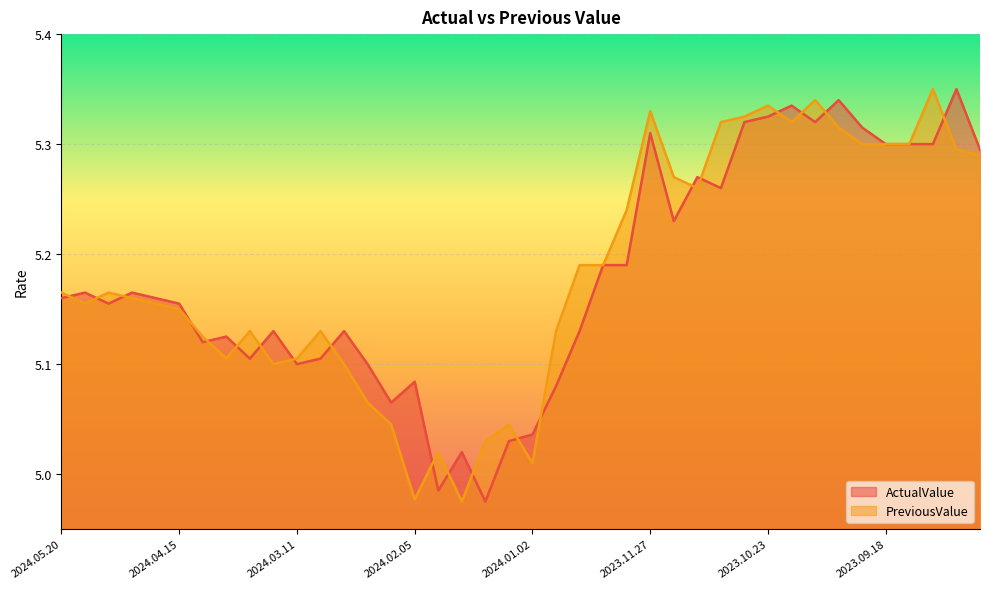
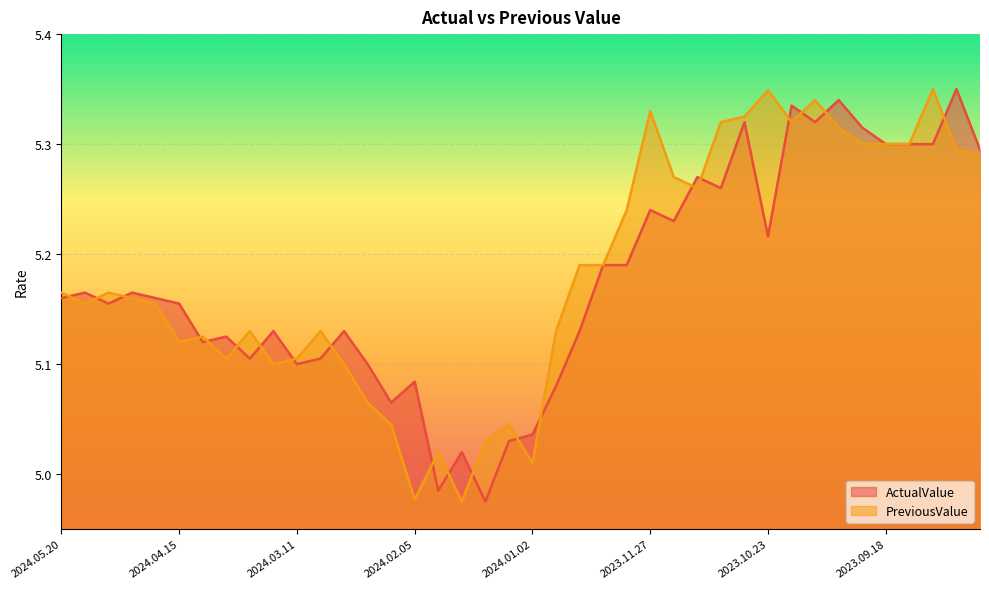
  {
    "ActualValue": {
      "2024.05.20": 5.160,
      "2024.04.15": 5.155,
      "2024.03.11": 5.100,
      "2024.02.05": 5.084,
      "2024.01.02": 5.036,
-     "2023.11.27": 5.31,
-     "2023.10.23": 5.325
+     "2023.11.27": 5.24,
+     "2023.10.23": 5.216
    },
    "PreviousValue": {
      "2024.05.20": 5.165,
-     "2024.04.15": 5.15,
+     "2024.04.15": 5.12,
      "2024.03.11": 5.105,
      "2024.02.05": 4.977,
      "2024.01.02": 5.010,
      "2023.11.27": 5.330,
-     "2023.10.23": 5.335
+     "2023.10.23": 5.349
    }
  }
